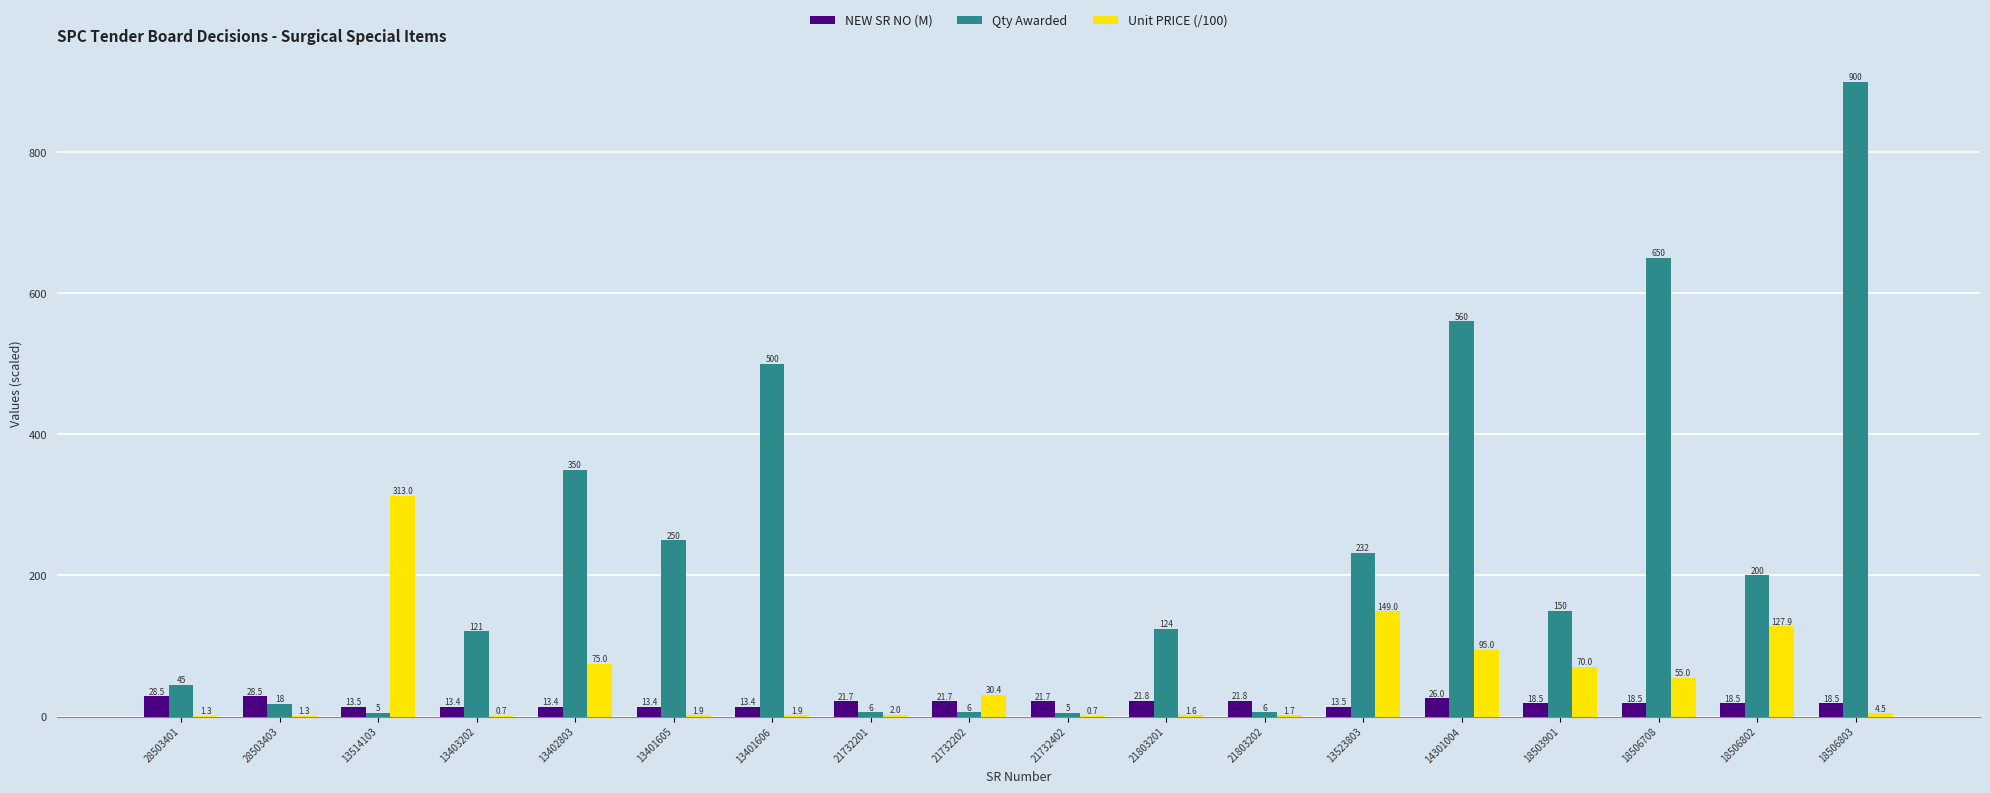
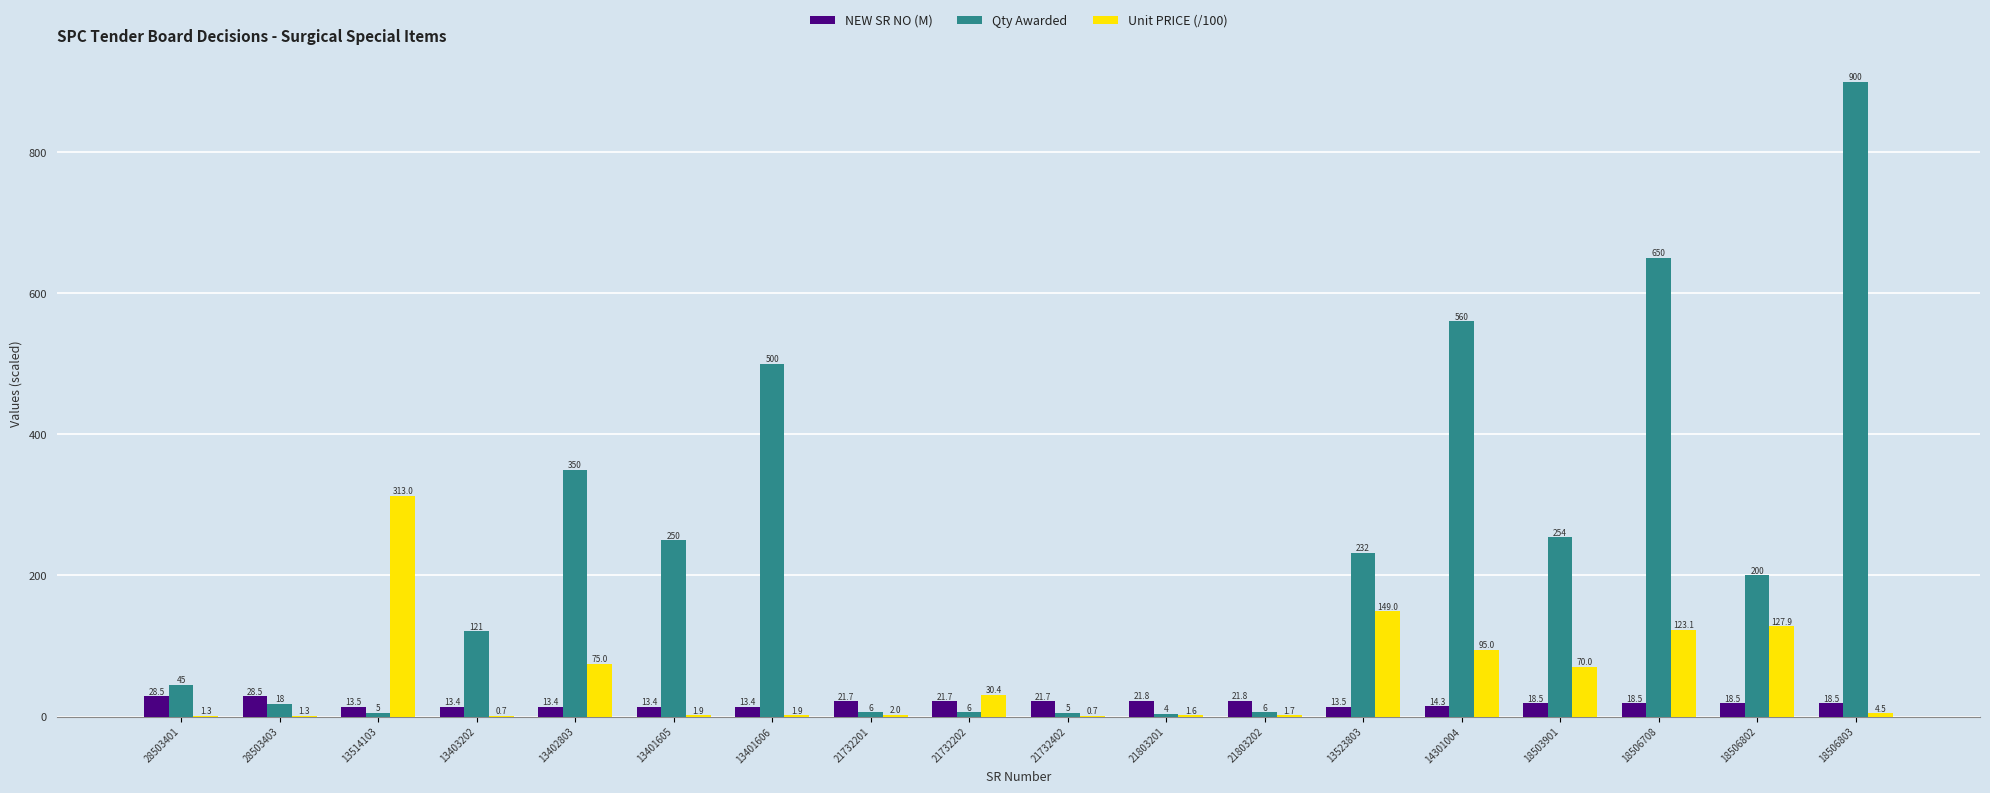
  {
    "NEW SR NO (M)": {
      "28503401": 28.5,
      "28503403": 28.5,
      "13514103": 13.5,
      "13403202": 13.4,
      "13402803": 13.4,
      "13401605": 13.4,
      "13401606": 13.4,
      "21732201": 21.7,
      "21732202": 21.7,
      "21732402": 21.7,
      "21803201": 21.8,
      "21803202": 21.8,
      "13523803": 13.5,
-     "14301004": 26.0,
+     "14301004": 14.3,
      "18503901": 18.5,
      "18506708": 18.5,
      "18506802": 18.5,
      "18506803": 18.5
    },
    "Qty Awarded": {
      "28503401": 45,
      "28503403": 18,
      "13514103": 5,
      "13403202": 121,
      "13402803": 350,
      "13401605": 250,
      "13401606": 500,
      "21732201": 6,
      "21732202": 6,
      "21732402": 5,
-     "21803201": 124,
+     "21803201": 4,
      "21803202": 6,
      "13523803": 232,
      "14301004": 560,
-     "18503901": 150,
+     "18503901": 254,
      "18506708": 650,
      "18506802": 200,
      "18506803": 900
    },
    "Unit PRICE (/100)": {
      "28503401": 1.3,
      "28503403": 1.3,
      "13514103": 313.0,
      "13403202": 0.7,
      "13402803": 75.0,
      "13401605": 1.9,
      "13401606": 1.9,
      "21732201": 2.0,
      "21732202": 30.4,
      "21732402": 0.7,
      "21803201": 1.6,
      "21803202": 1.7,
      "13523803": 149.0,
      "14301004": 95.0,
      "18503901": 70.0,
-     "18506708": 55.0,
+     "18506708": 123.1,
      "18506802": 127.9,
      "18506803": 4.5
    }
  }
